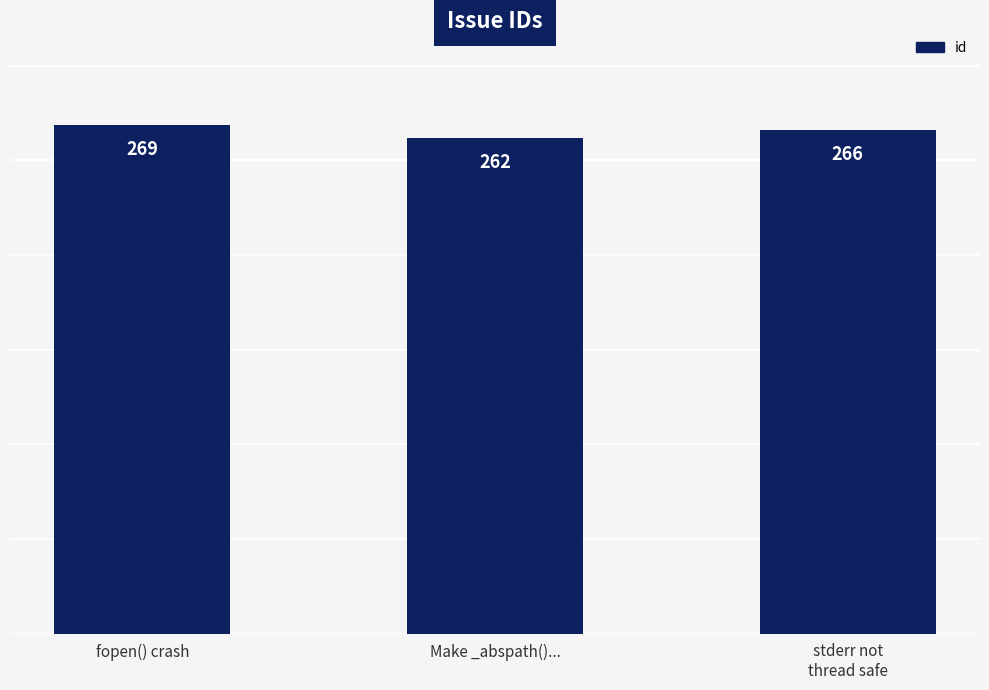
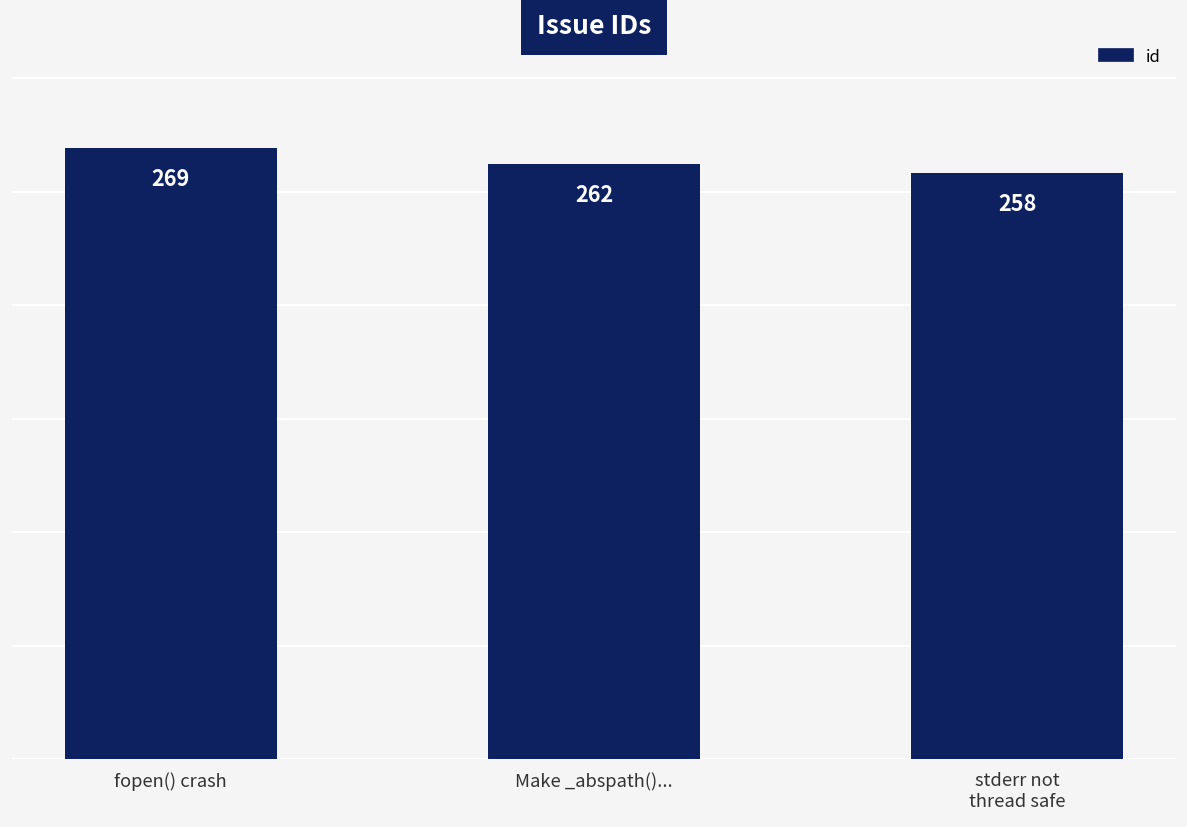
  {
    "fopen() crash": 269,
    "Make _abspath()...": 262,
-   "stderr not thread safe": 266
+   "stderr not thread safe": 258
  }
